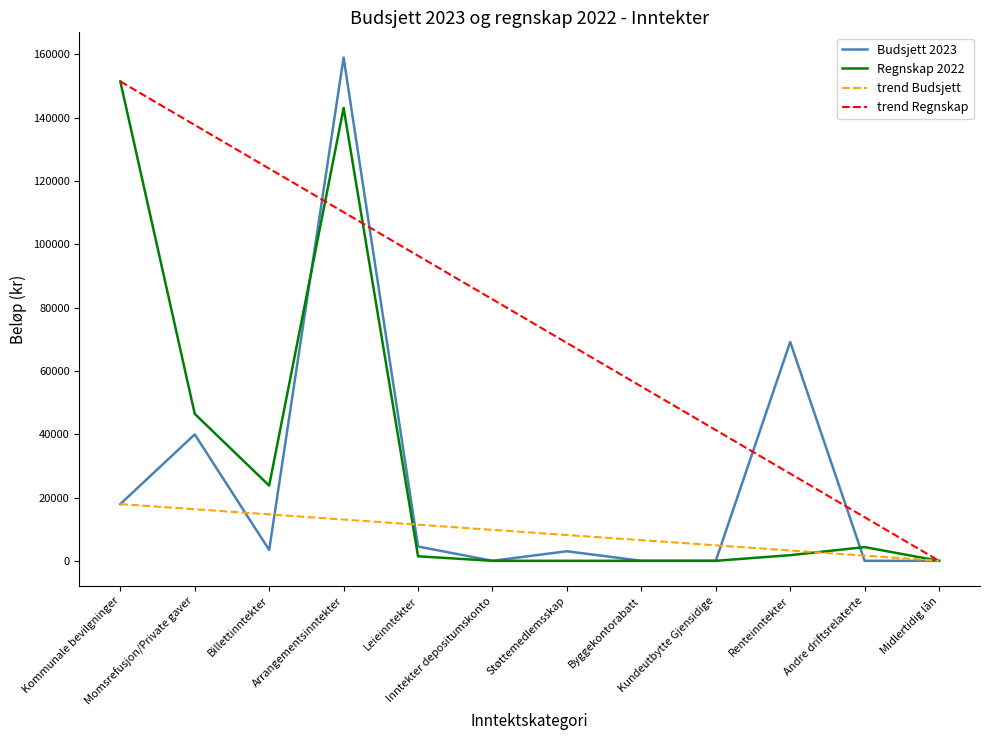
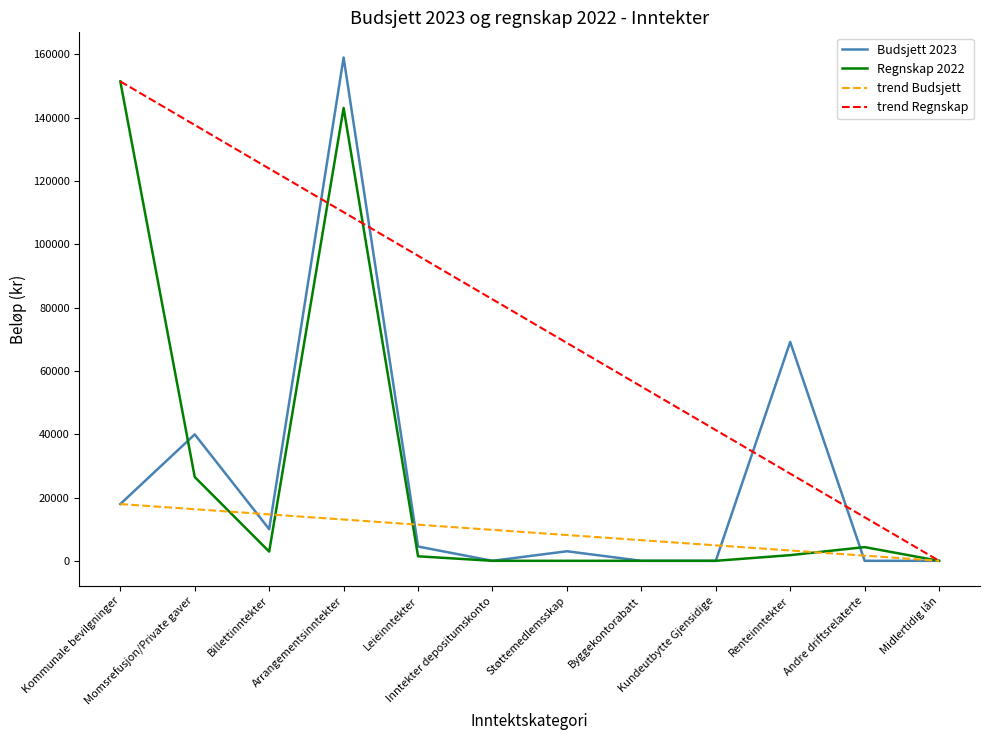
  {
    "Budsjett 2023": {
      "Momsrefusjon/Private gaver": 40000,
-     "Billettinntekter": 3000,
+     "Billettinntekter": 10000,
      "Arrangementsinntekter": 159000,
      "Leieinntekter": 5000,
      "Støttemedlemsskap": 3000,
      "Renteinntekter": 69000,
      "Andre driftsrelaterte": 0
    },
    "Regnskap 2022": {
-     "Momsrefusjon/Private gaver": 46000,
-     "Billettinntekter": 24000,
+     "Momsrefusjon/Private gaver": 26000,
+     "Billettinntekter": 3000,
      "Arrangementsinntekter": 143000,
      "Leieinntekter": 1000,
      "Støttemedlemsskap": 0,
      "Renteinntekter": 2000,
      "Andre driftsrelaterte": 4000
    },
    "trend Budsjett": {
      "Momsrefusjon/Private gaver": 16000,
      "Billettinntekter": 15000,
      "Arrangementsinntekter": 13000,
      "Leieinntekter": 11000,
      "Inntekter depositumskonto": 10000,
      "Støttemedlemsskap": 8000,
      "Byggekontorabatt": 7000,
      "Kundeutbytte Gjensidige": 5000,
      "Renteinntekter": 3000,
      "Andre driftsrelaterte": 2000
    },
    "trend Regnskap": {
      "Momsrefusjon/Private gaver": 138000,
      "Billettinntekter": 124000,
      "Arrangementsinntekter": 110000,
      "Leieinntekter": 96000,
      "Inntekter depositumskonto": 83000,
      "Støttemedlemsskap": 69000,
      "Byggekontorabatt": 55000,
      "Kundeutbytte Gjensidige": 41000,
      "Renteinntekter": 28000,
      "Andre driftsrelaterte": 14000
    }
  }
